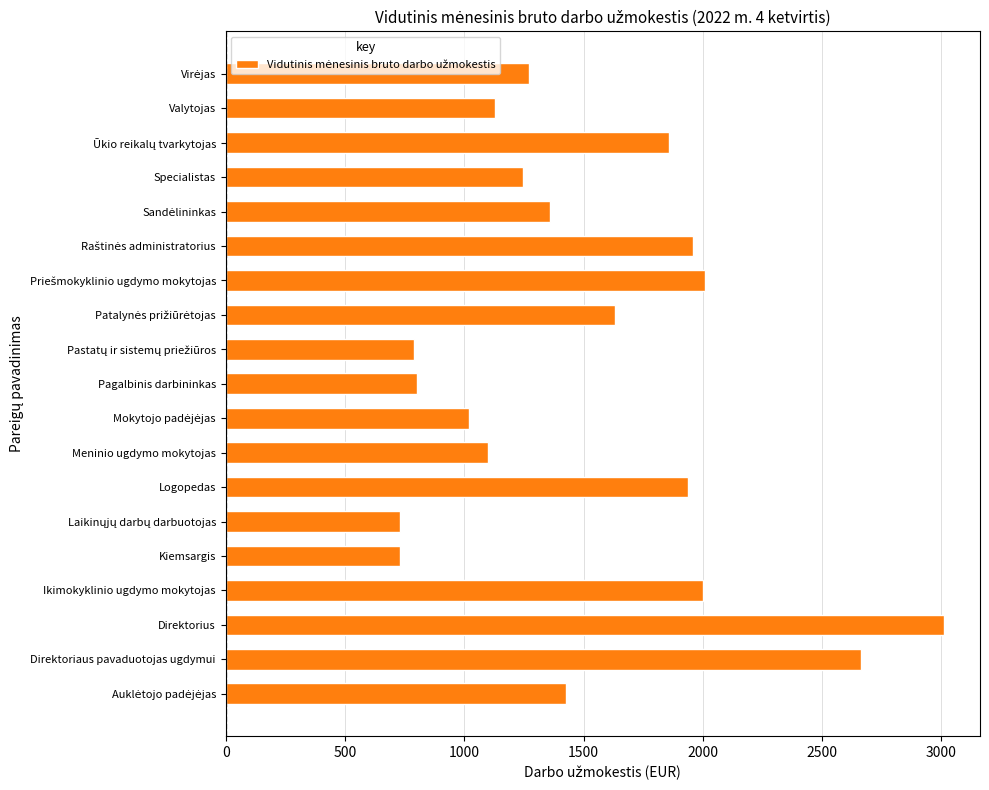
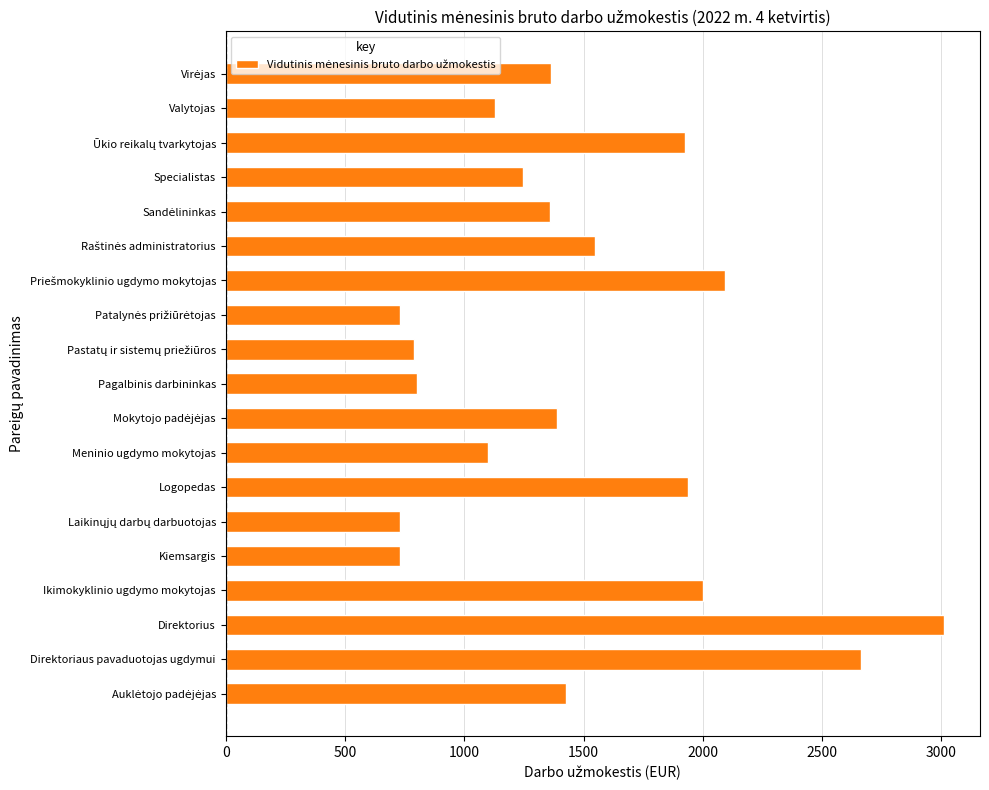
  {
-   "Virėjas": 1270,
+   "Virėjas": 1360,
    "Valytojas": 1130,
-   "Ūkio reikalų tvarkytojas": 1860,
+   "Ūkio reikalų tvarkytojas": 1930,
    "Specialistas": 1250,
    "Sandėlininkas": 1360,
-   "Raštinės administratorius": 1960,
-   "Priešmokyklinio ugdymo mokytojas": 2010,
-   "Patalynės prižiūrėtojas": 1630,
+   "Raštinės administratorius": 1550,
+   "Priešmokyklinio ugdymo mokytojas": 2100,
+   "Patalynės prižiūrėtojas": 730,
    "Pastatų ir sistemų priežiūros": 790,
    "Pagalbinis darbininkas": 800,
-   "Mokytojo padėjėjas": 1020,
+   "Mokytojo padėjėjas": 1390,
    "Meninio ugdymo mokytojas": 1100,
    "Logopedas": 1940,
    "Laikinųjų darbų darbuotojas": 730,
    "Kiemsargis": 730,
    "Ikimokyklinio ugdymo mokytojas": 2000,
    "Direktorius": 3010,
    "Direktoriaus pavaduotojas ugdymui": 2670,
    "Auklėtojo padėjėjas": 1430
  }
